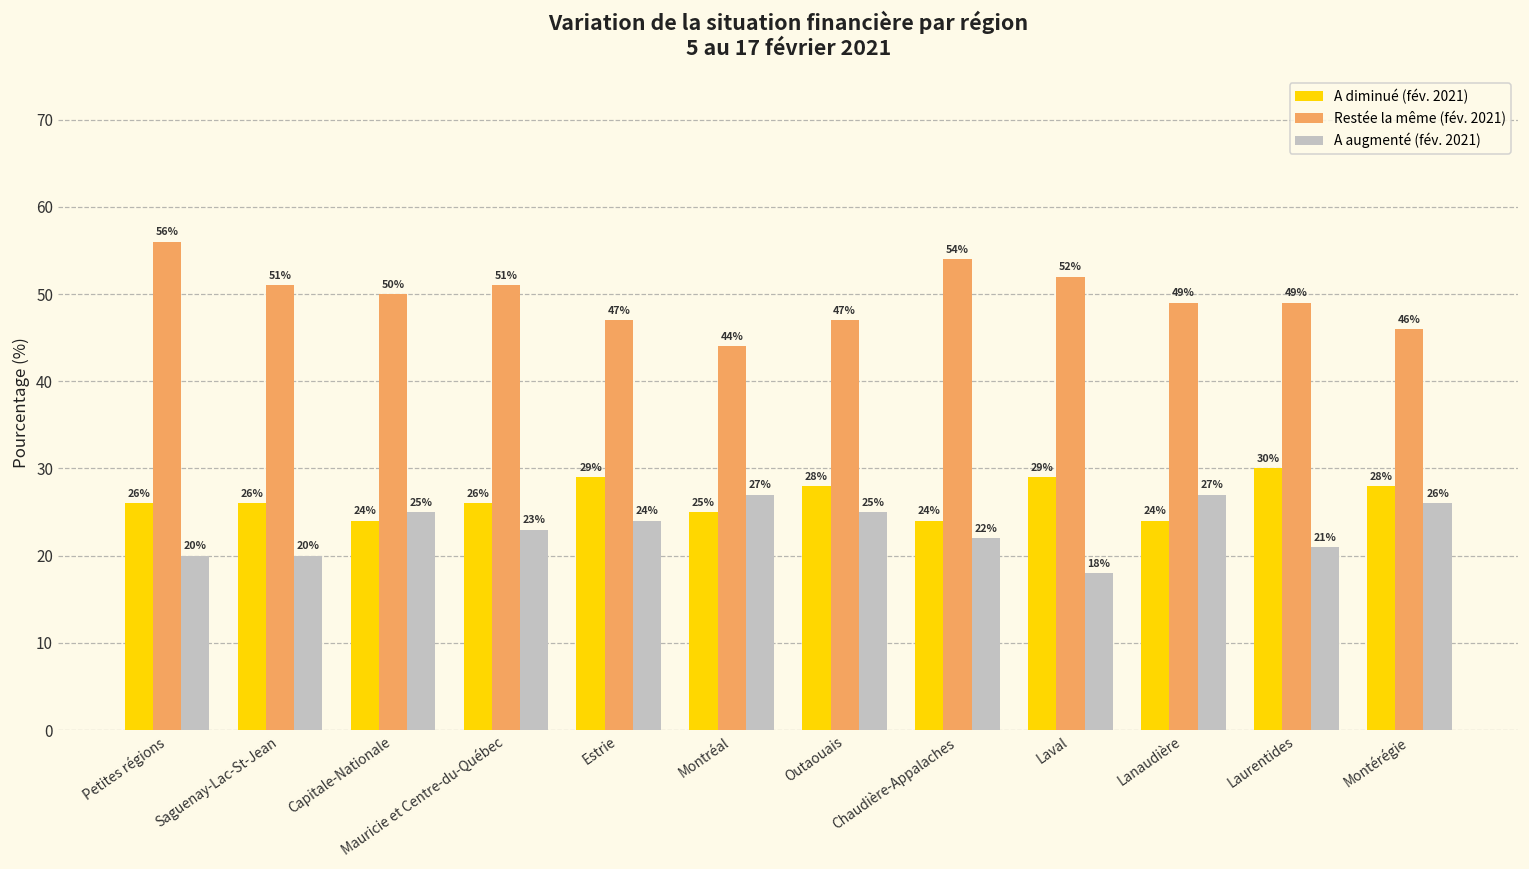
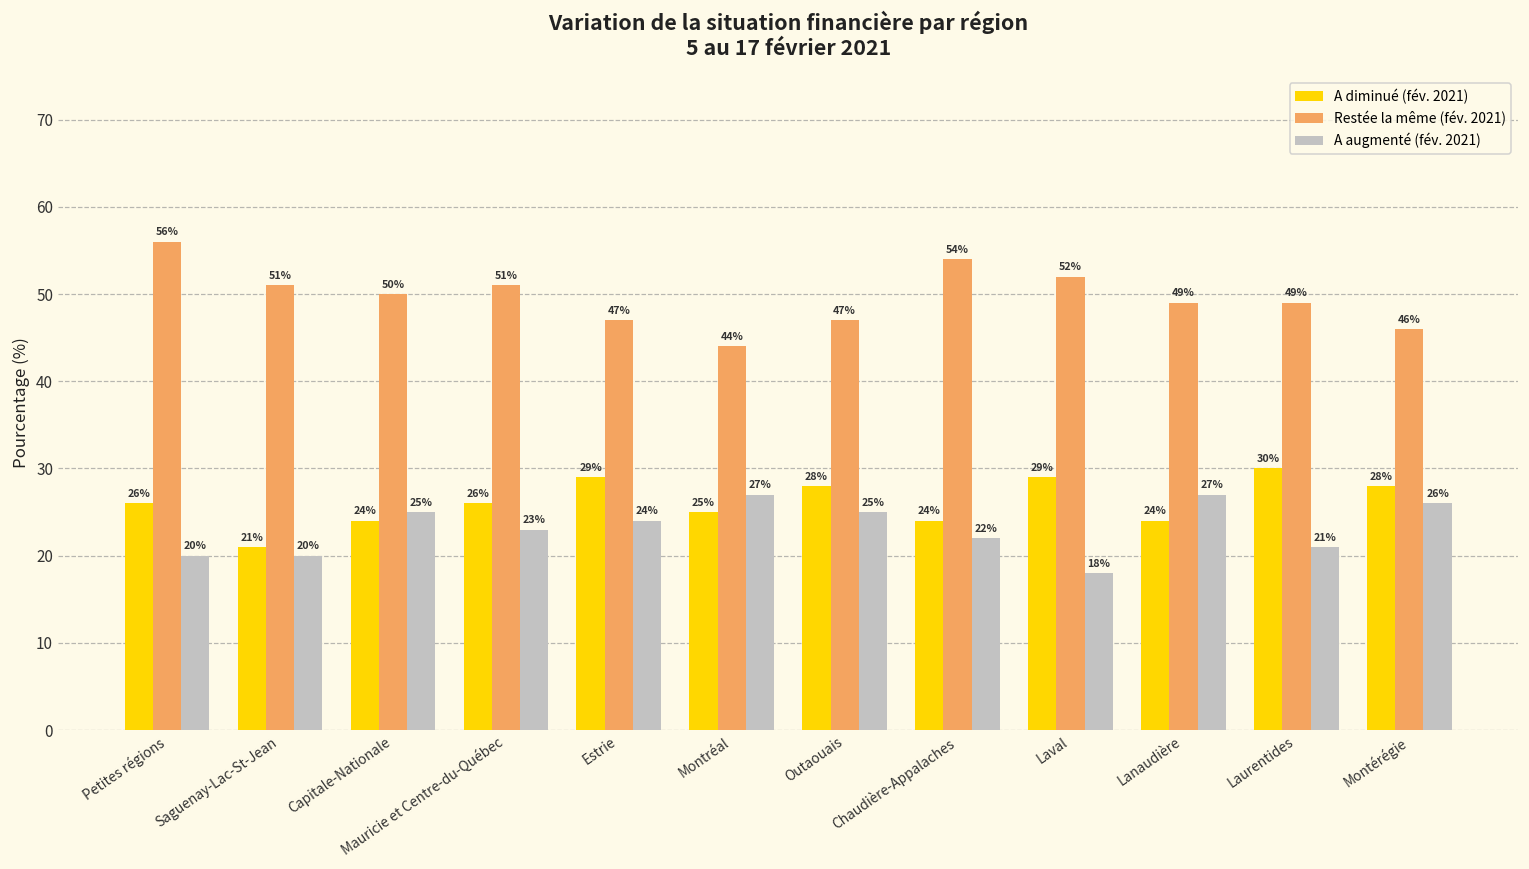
  {
    "A diminué (fév. 2021)": {
      "Petites régions": "26%",
-     "Saguenay-Lac-St-Jean": "26%",
+     "Saguenay-Lac-St-Jean": "21%",
      "Capitale-Nationale": "24%",
      "Mauricie et Centre-du-Québec": "26%",
      "Estrie": "29%",
      "Montréal": "25%",
      "Outaouais": "28%",
      "Chaudière-Appalaches": "24%",
      "Laval": "29%",
      "Lanaudière": "24%",
      "Laurentides": "30%",
      "Montérégie": "28%"
    },
    "Restée la même (fév. 2021)": {
      "Petites régions": "56%",
      "Saguenay-Lac-St-Jean": "51%",
      "Capitale-Nationale": "50%",
      "Mauricie et Centre-du-Québec": "51%",
      "Estrie": "47%",
      "Montréal": "44%",
      "Outaouais": "47%",
      "Chaudière-Appalaches": "54%",
      "Laval": "52%",
      "Lanaudière": "49%",
      "Laurentides": "49%",
      "Montérégie": "46%"
    },
    "A augmenté (fév. 2021)": {
      "Petites régions": "20%",
      "Saguenay-Lac-St-Jean": "20%",
      "Capitale-Nationale": "25%",
      "Mauricie et Centre-du-Québec": "23%",
      "Estrie": "24%",
      "Montréal": "27%",
      "Outaouais": "25%",
      "Chaudière-Appalaches": "22%",
      "Laval": "18%",
      "Lanaudière": "27%",
      "Laurentides": "21%",
      "Montérégie": "26%"
    }
  }
